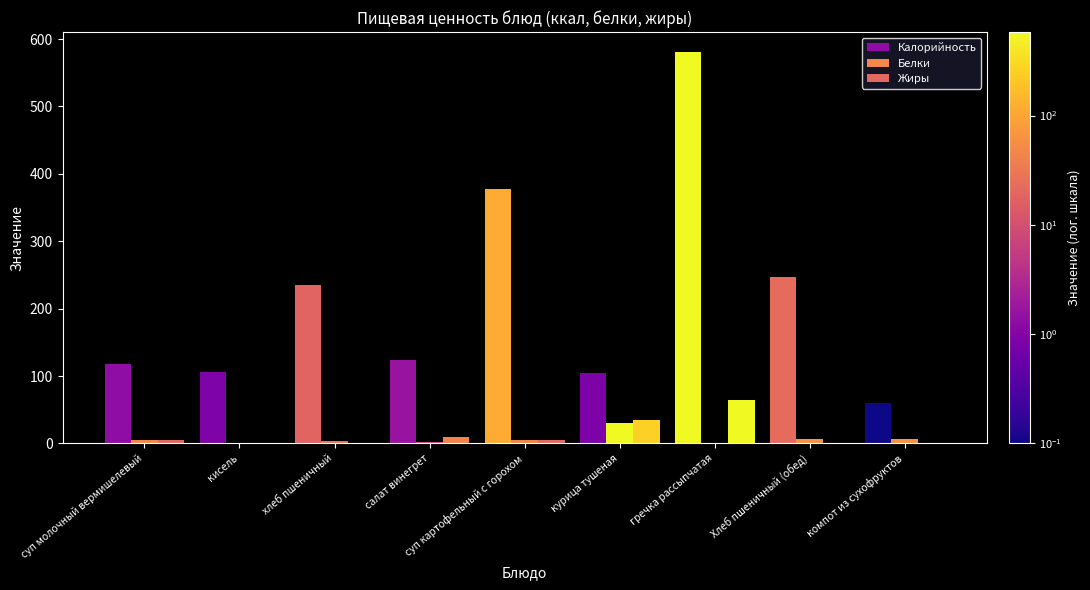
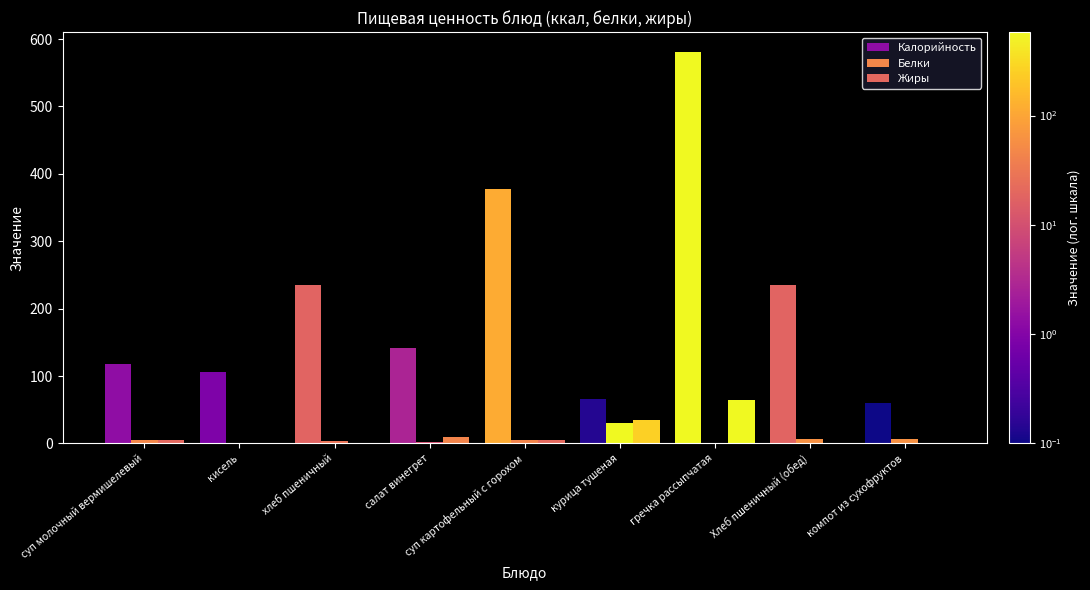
  {
    "Калорийность": {
      "суп молочный вермишелевый": 120,
      "кисель": 110,
      "хлеб пшеничный": 230,
-     "салат винегрет": 120,
+     "салат винегрет": 140,
      "суп картофельный с горохом": 380,
-     "курица тушеная": 100,
+     "курица тушеная": 70,
      "гречка рассыпчатая": 580,
-     "Хлеб пшеничный (обед)": 250,
+     "Хлеб пшеничный (обед)": 230,
      "компот из сухофруктов": 60
    }
  }
